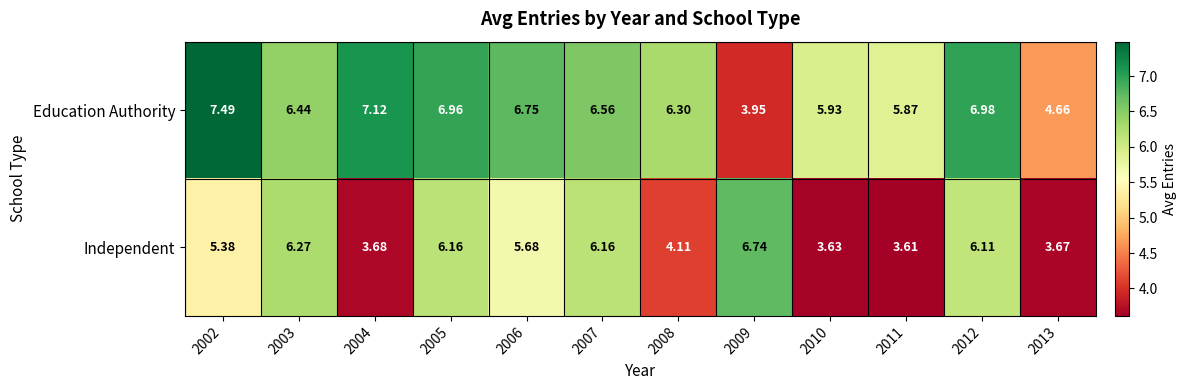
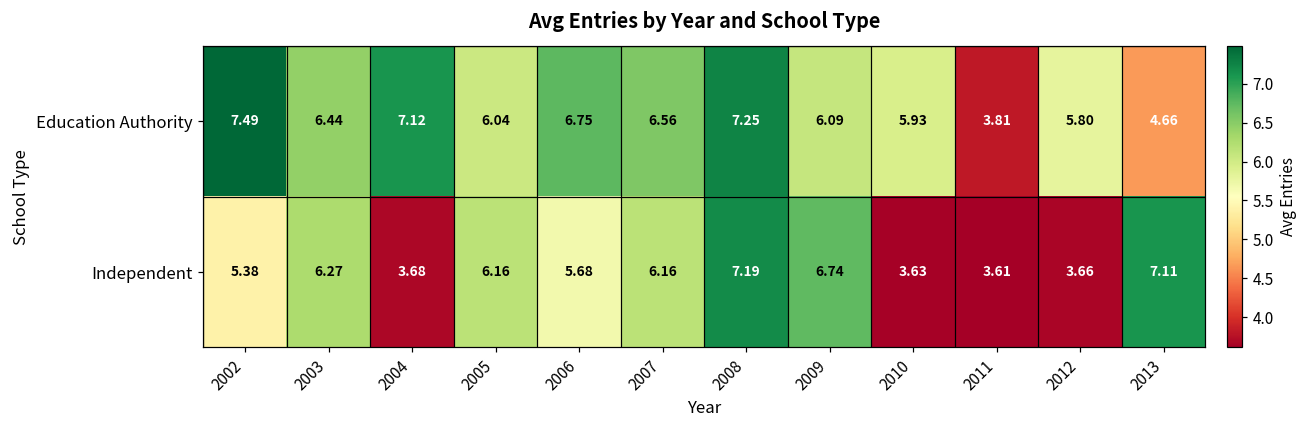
  {
    "Education Authority": {
      "2002": 7.49,
      "2003": 6.44,
      "2004": 7.12,
-     "2005": 6.96,
+     "2005": 6.04,
      "2006": 6.75,
      "2007": 6.56,
-     "2008": 6.30,
-     "2009": 3.95,
+     "2008": 7.25,
+     "2009": 6.09,
      "2010": 5.93,
-     "2011": 5.87,
-     "2012": 6.98,
+     "2011": 3.81,
+     "2012": 5.80,
      "2013": 4.66
    },
    "Independent": {
      "2002": 5.38,
      "2003": 6.27,
      "2004": 3.68,
      "2005": 6.16,
      "2006": 5.68,
      "2007": 6.16,
-     "2008": 4.11,
+     "2008": 7.19,
      "2009": 6.74,
      "2010": 3.63,
      "2011": 3.61,
-     "2012": 6.11,
-     "2013": 3.67
+     "2012": 3.66,
+     "2013": 7.11
    }
  }
